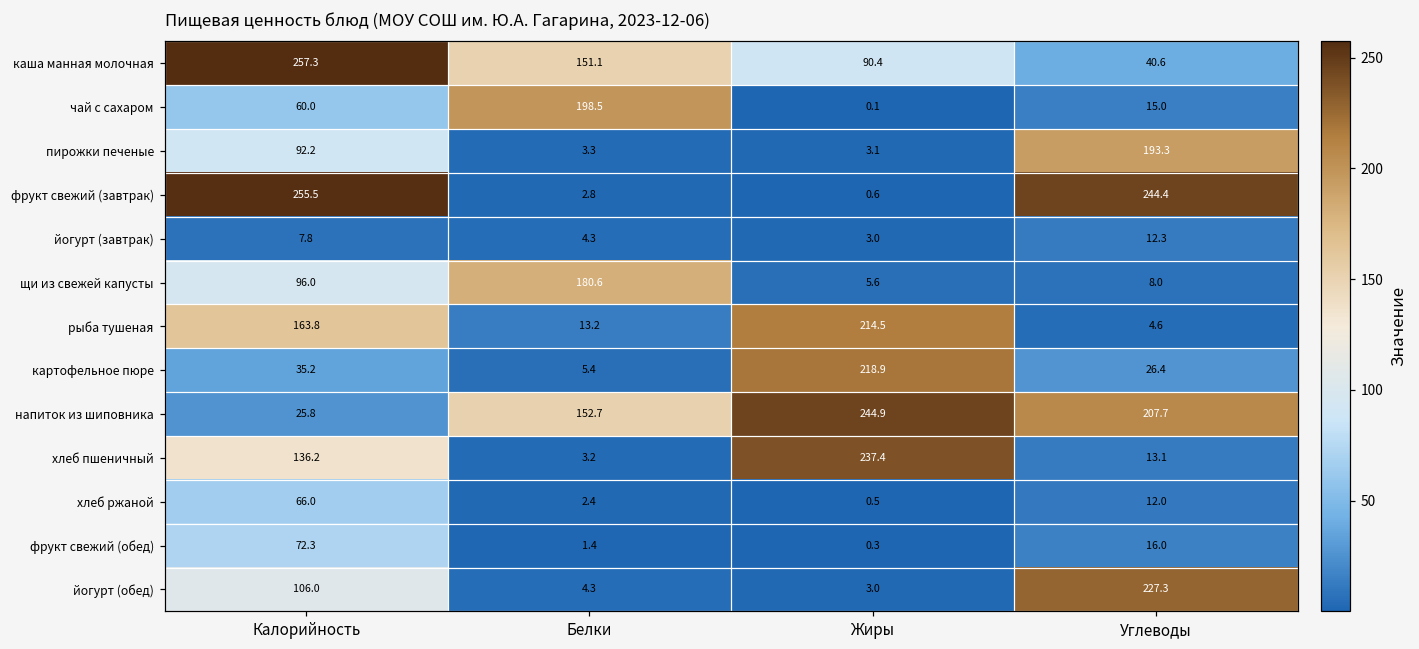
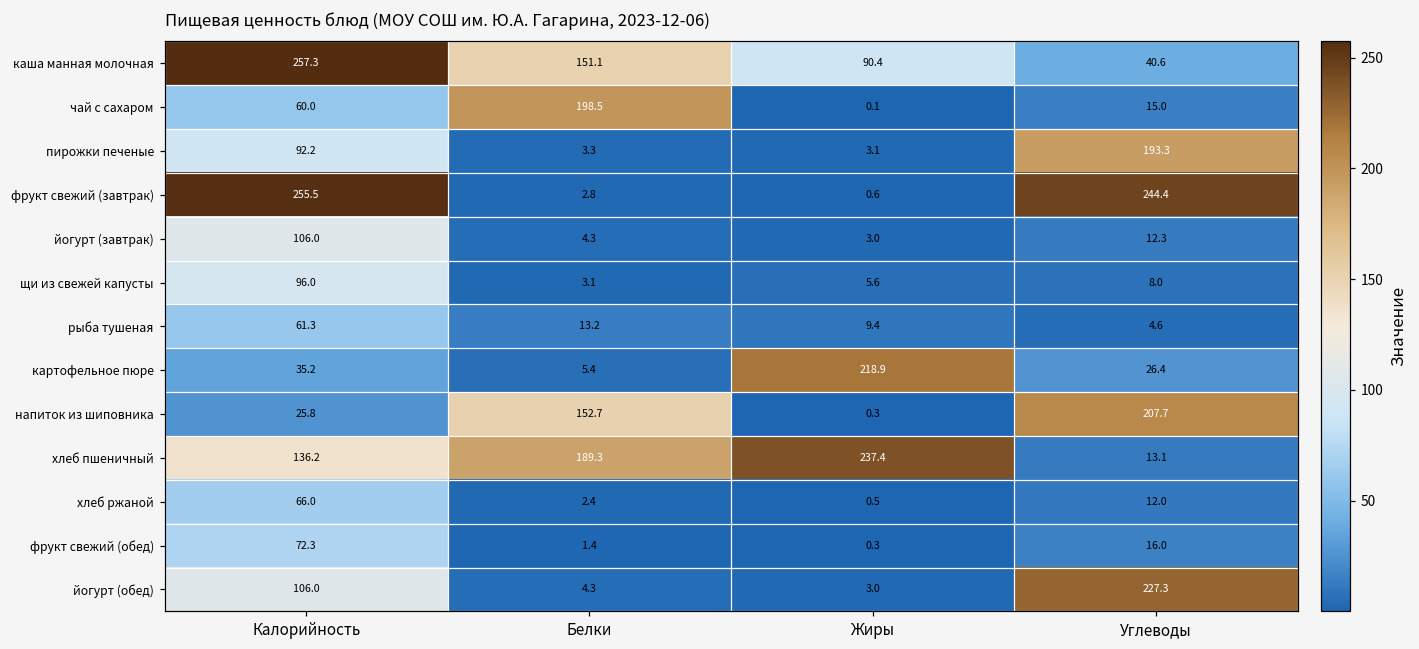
  {
    "каша манная молочная": {
      "Калорийность": 257.3,
      "Белки": 151.1,
      "Жиры": 90.4,
      "Углеводы": 40.6
    },
    "чай с сахаром": {
      "Калорийность": 60.0,
      "Белки": 198.5,
      "Жиры": 0.1,
      "Углеводы": 15.0
    },
    "пирожки печеные": {
      "Калорийность": 92.2,
      "Белки": 3.3,
      "Жиры": 3.1,
      "Углеводы": 193.3
    },
    "фрукт свежий (завтрак)": {
      "Калорийность": 255.5,
      "Белки": 2.8,
      "Жиры": 0.6,
      "Углеводы": 244.4
    },
    "йогурт (завтрак)": {
-     "Калорийность": 7.8,
+     "Калорийность": 106.0,
      "Белки": 4.3,
      "Жиры": 3.0,
      "Углеводы": 12.3
    },
    "щи из свежей капусты": {
      "Калорийность": 96.0,
-     "Белки": 180.6,
+     "Белки": 3.1,
      "Жиры": 5.6,
      "Углеводы": 8.0
    },
    "рыба тушеная": {
-     "Калорийность": 163.8,
+     "Калорийность": 61.3,
      "Белки": 13.2,
-     "Жиры": 214.5,
+     "Жиры": 9.4,
      "Углеводы": 4.6
    },
    "картофельное пюре": {
      "Калорийность": 35.2,
      "Белки": 5.4,
      "Жиры": 218.9,
      "Углеводы": 26.4
    },
    "напиток из шиповника": {
      "Калорийность": 25.8,
      "Белки": 152.7,
-     "Жиры": 244.9,
+     "Жиры": 0.3,
      "Углеводы": 207.7
    },
    "хлеб пшеничный": {
      "Калорийность": 136.2,
-     "Белки": 3.2,
+     "Белки": 189.3,
      "Жиры": 237.4,
      "Углеводы": 13.1
    },
    "хлеб ржаной": {
      "Калорийность": 66.0,
      "Белки": 2.4,
      "Жиры": 0.5,
      "Углеводы": 12.0
    },
    "фрукт свежий (обед)": {
      "Калорийность": 72.3,
      "Белки": 1.4,
      "Жиры": 0.3,
      "Углеводы": 16.0
    },
    "йогурт (обед)": {
      "Калорийность": 106.0,
      "Белки": 4.3,
      "Жиры": 3.0,
      "Углеводы": 227.3
    }
  }
